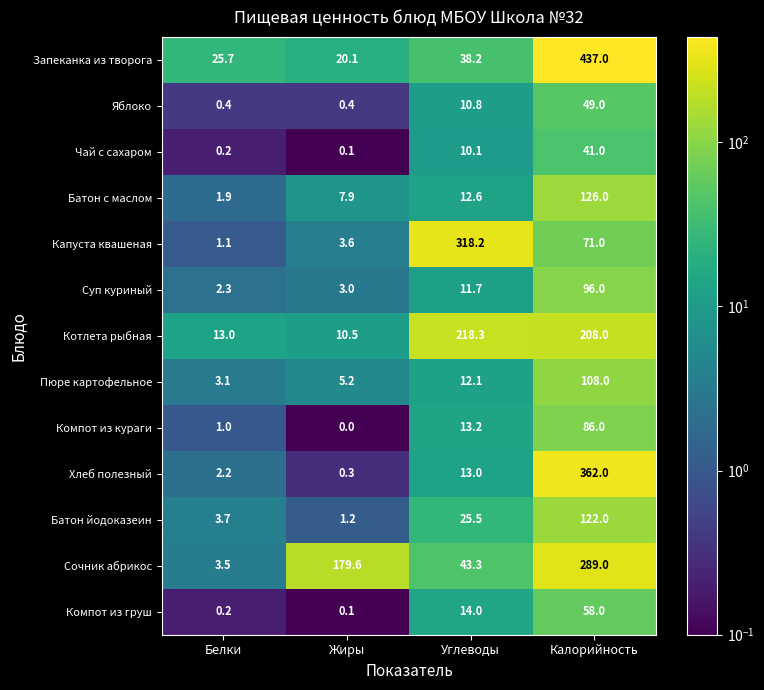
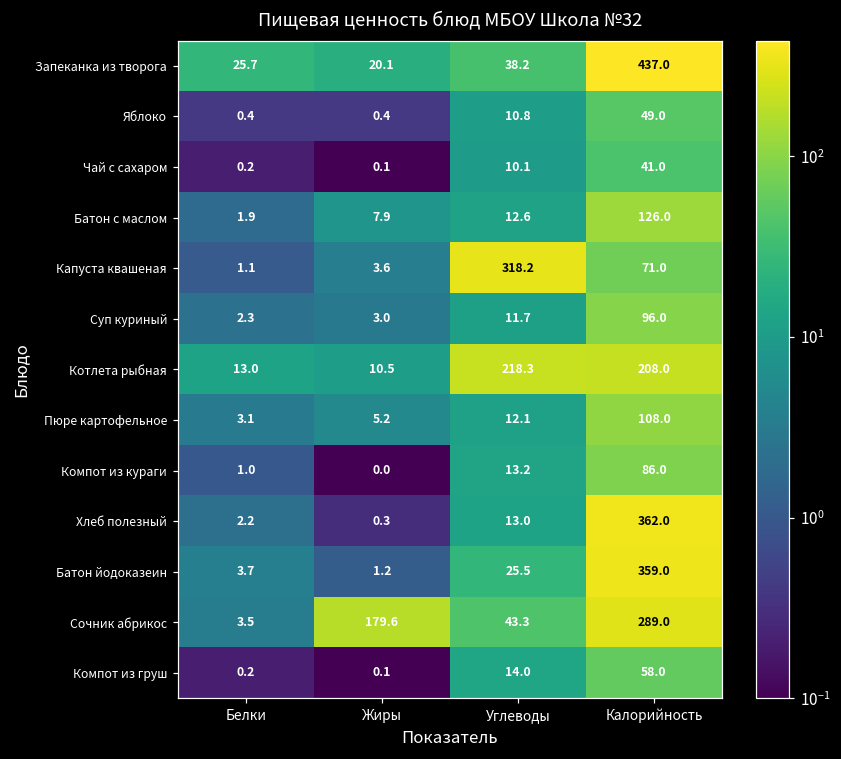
  {
    "Запеканка из творога": {
      "Белки": 25.7,
      "Жиры": 20.1,
      "Углеводы": 38.2,
      "Калорийность": 437.0
    },
    "Яблоко": {
      "Белки": 0.4,
      "Жиры": 0.4,
      "Углеводы": 10.8,
      "Калорийность": 49.0
    },
    "Чай с сахаром": {
      "Белки": 0.2,
      "Жиры": 0.1,
      "Углеводы": 10.1,
      "Калорийность": 41.0
    },
    "Батон с маслом": {
      "Белки": 1.9,
      "Жиры": 7.9,
      "Углеводы": 12.6,
      "Калорийность": 126.0
    },
    "Капуста квашеная": {
      "Белки": 1.1,
      "Жиры": 3.6,
      "Углеводы": 318.2,
      "Калорийность": 71.0
    },
    "Суп куриный": {
      "Белки": 2.3,
      "Жиры": 3.0,
      "Углеводы": 11.7,
      "Калорийность": 96.0
    },
    "Котлета рыбная": {
      "Белки": 13.0,
      "Жиры": 10.5,
      "Углеводы": 218.3,
      "Калорийность": 208.0
    },
    "Пюре картофельное": {
      "Белки": 3.1,
      "Жиры": 5.2,
      "Углеводы": 12.1,
      "Калорийность": 108.0
    },
    "Компот из кураги": {
      "Белки": 1.0,
      "Жиры": 0.0,
      "Углеводы": 13.2,
      "Калорийность": 86.0
    },
    "Хлеб полезный": {
      "Белки": 2.2,
      "Жиры": 0.3,
      "Углеводы": 13.0,
      "Калорийность": 362.0
    },
    "Батон йодоказеин": {
      "Белки": 3.7,
      "Жиры": 1.2,
      "Углеводы": 25.5,
-     "Калорийность": 122.0
+     "Калорийность": 359.0
    },
    "Сочник абрикос": {
      "Белки": 3.5,
      "Жиры": 179.6,
      "Углеводы": 43.3,
      "Калорийность": 289.0
    },
    "Компот из груш": {
      "Белки": 0.2,
      "Жиры": 0.1,
      "Углеводы": 14.0,
      "Калорийность": 58.0
    }
  }
